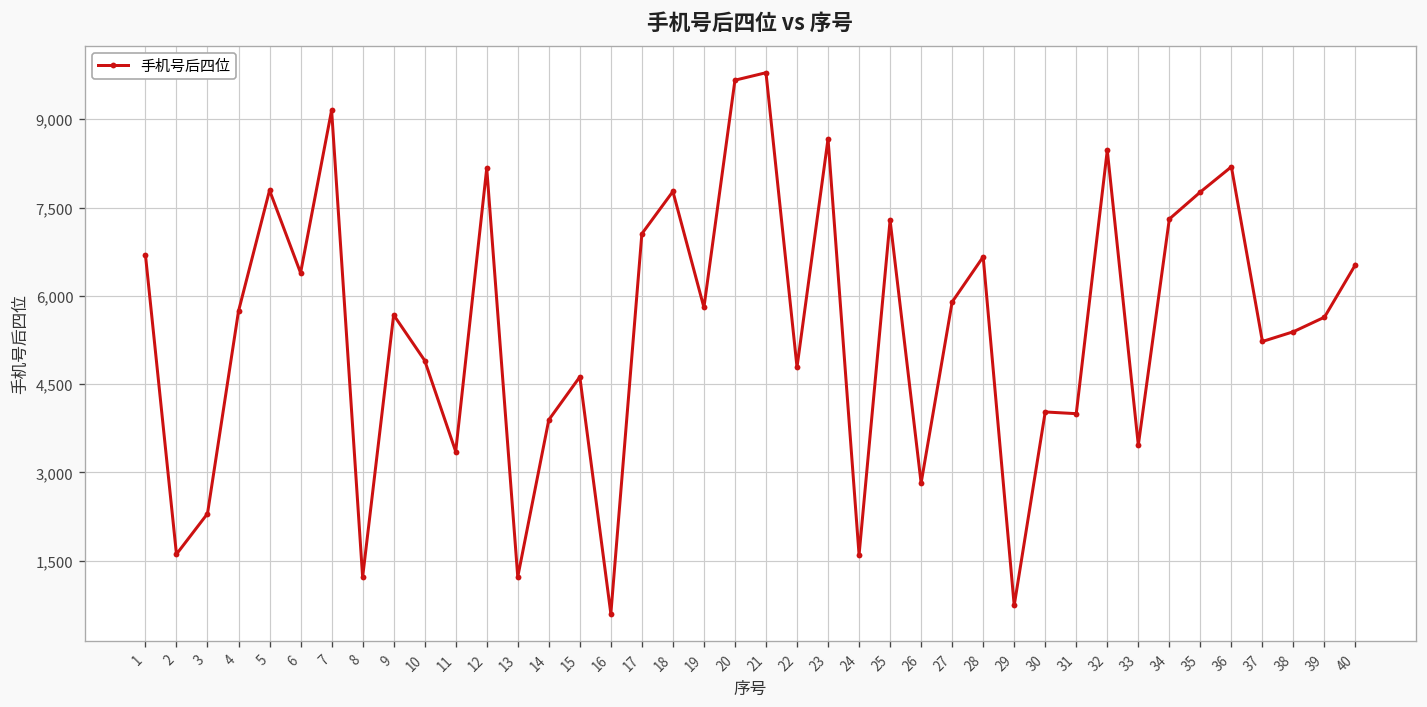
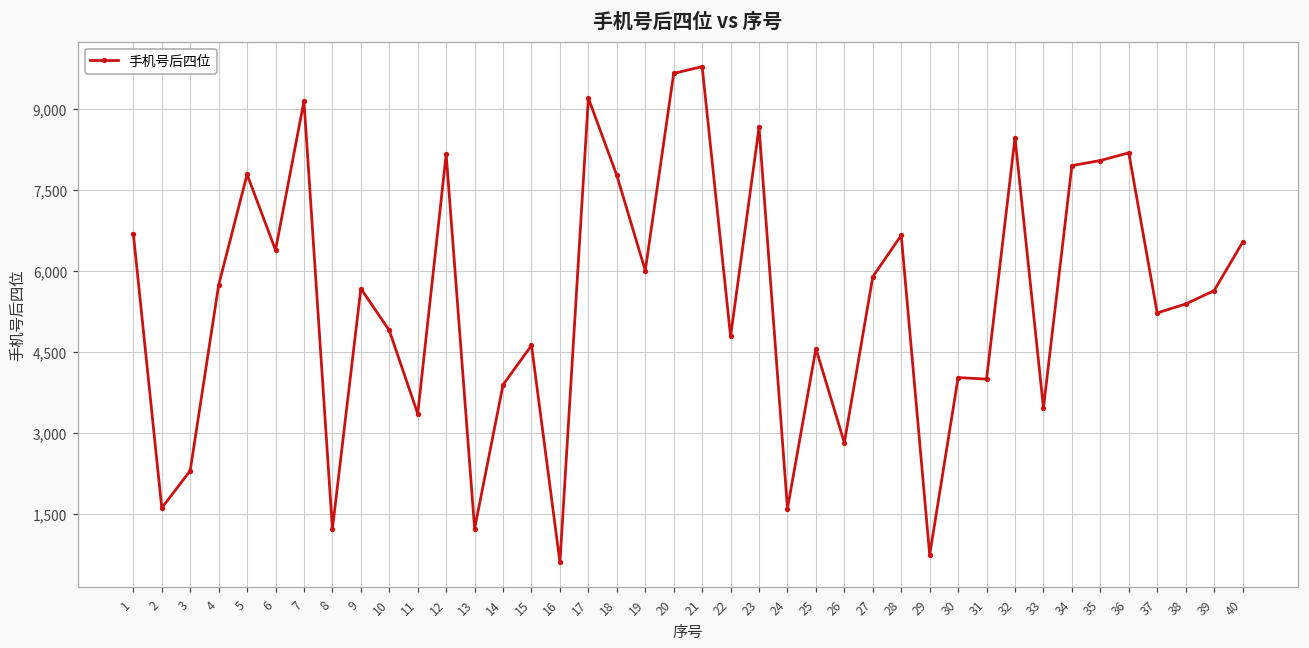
  {
    "1": "6,700",
    "2": "1,600",
    "3": "2,300",
    "4": "5,700",
    "5": "7,800",
    "6": "6,400",
    "7": "9,200",
    "8": "1,200",
    "9": "5,700",
    "10": "4,900",
    "11": "3,400",
    "12": "8,200",
    "13": "1,200",
    "14": "3,900",
    "15": "4,600",
    "16": "600",
-   "17": "7,100",
+   "17": "9,200",
    "18": "7,800",
-   "19": "5,800",
+   "19": "6,000",
    "20": "9,700",
    "21": "9,800",
    "22": "4,800",
    "23": "8,700",
    "24": "1,600",
-   "25": "7,300",
+   "25": "4,600",
    "26": "2,800",
    "27": "5,900",
    "28": "6,700",
    "29": "700",
    "30": "4,000",
    "31": "4,000",
    "32": "8,500",
    "33": "3,500",
-   "34": "7,300",
-   "35": "7,800",
+   "34": "8,000",
+   "35": "8,000",
    "36": "8,200",
    "37": "5,200",
    "38": "5,400",
    "39": "5,600",
    "40": "6,500"
  }
